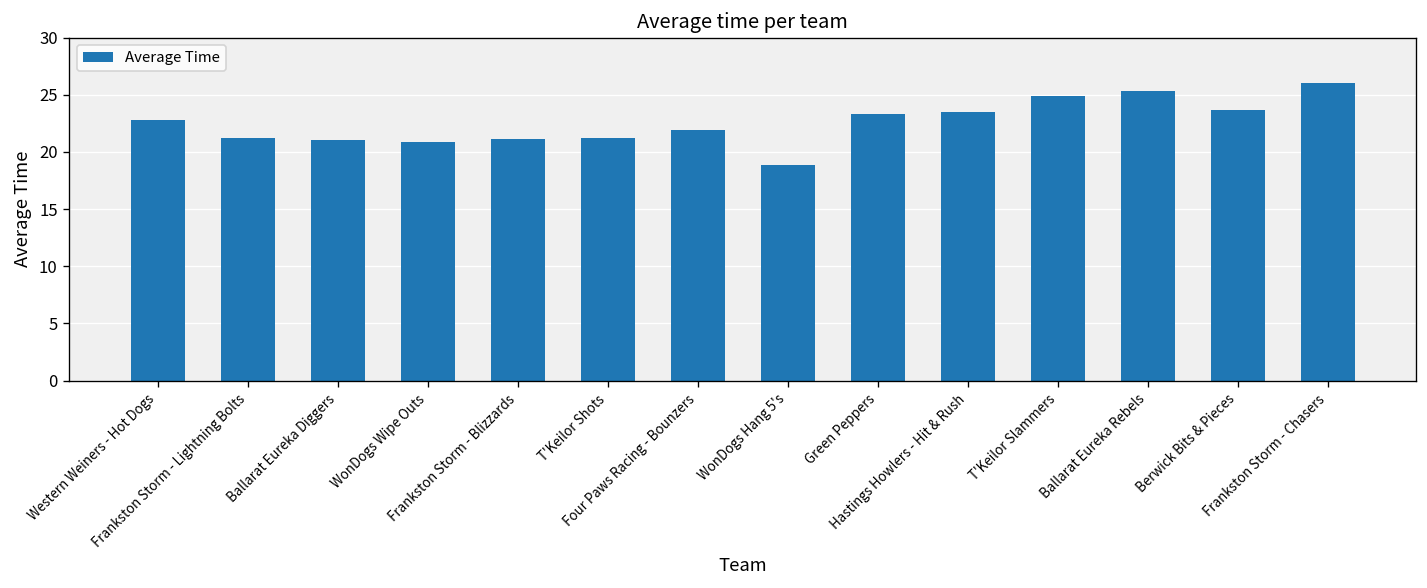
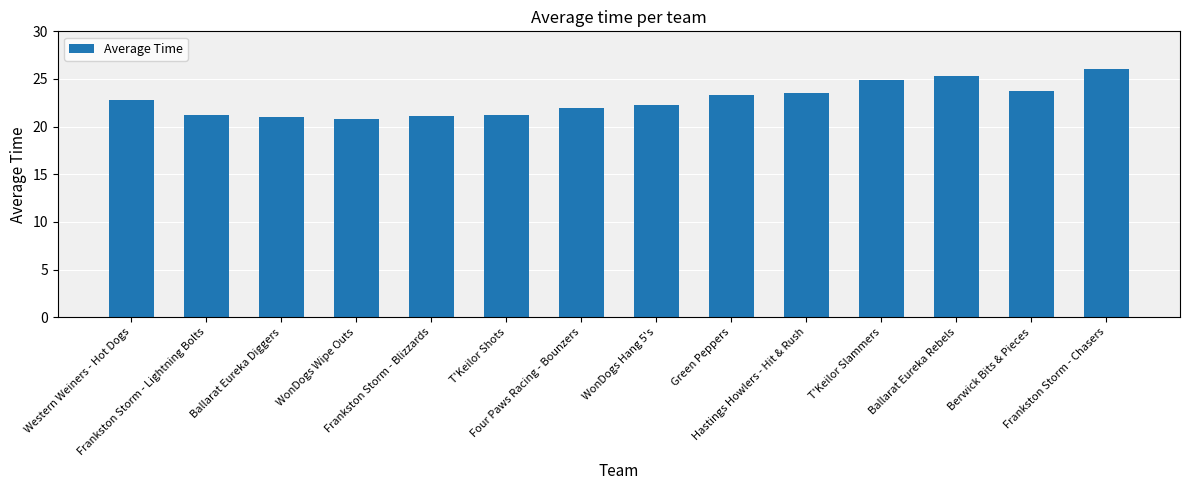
  {
    "Western Weiners - Hot Dogs": 23,
    "Frankston Storm - Lightning Bolts": 21,
    "Ballarat Eureka Diggers": 21,
    "WonDogs Wipe Outs": 21,
    "Frankston Storm - Blizzards": 21,
    "T'Keilor Shots": 21,
    "Four Paws Racing - Bounzers": 22,
-   "WonDogs Hang 5's": 19,
+   "WonDogs Hang 5's": 22,
    "Green Peppers": 23,
    "Hastings Howlers - Hit & Rush": 23,
    "T'Keilor Slammers": 25,
    "Ballarat Eureka Rebels": 25,
    "Berwick Bits & Pieces": 24,
    "Frankston Storm - Chasers": 26
  }
